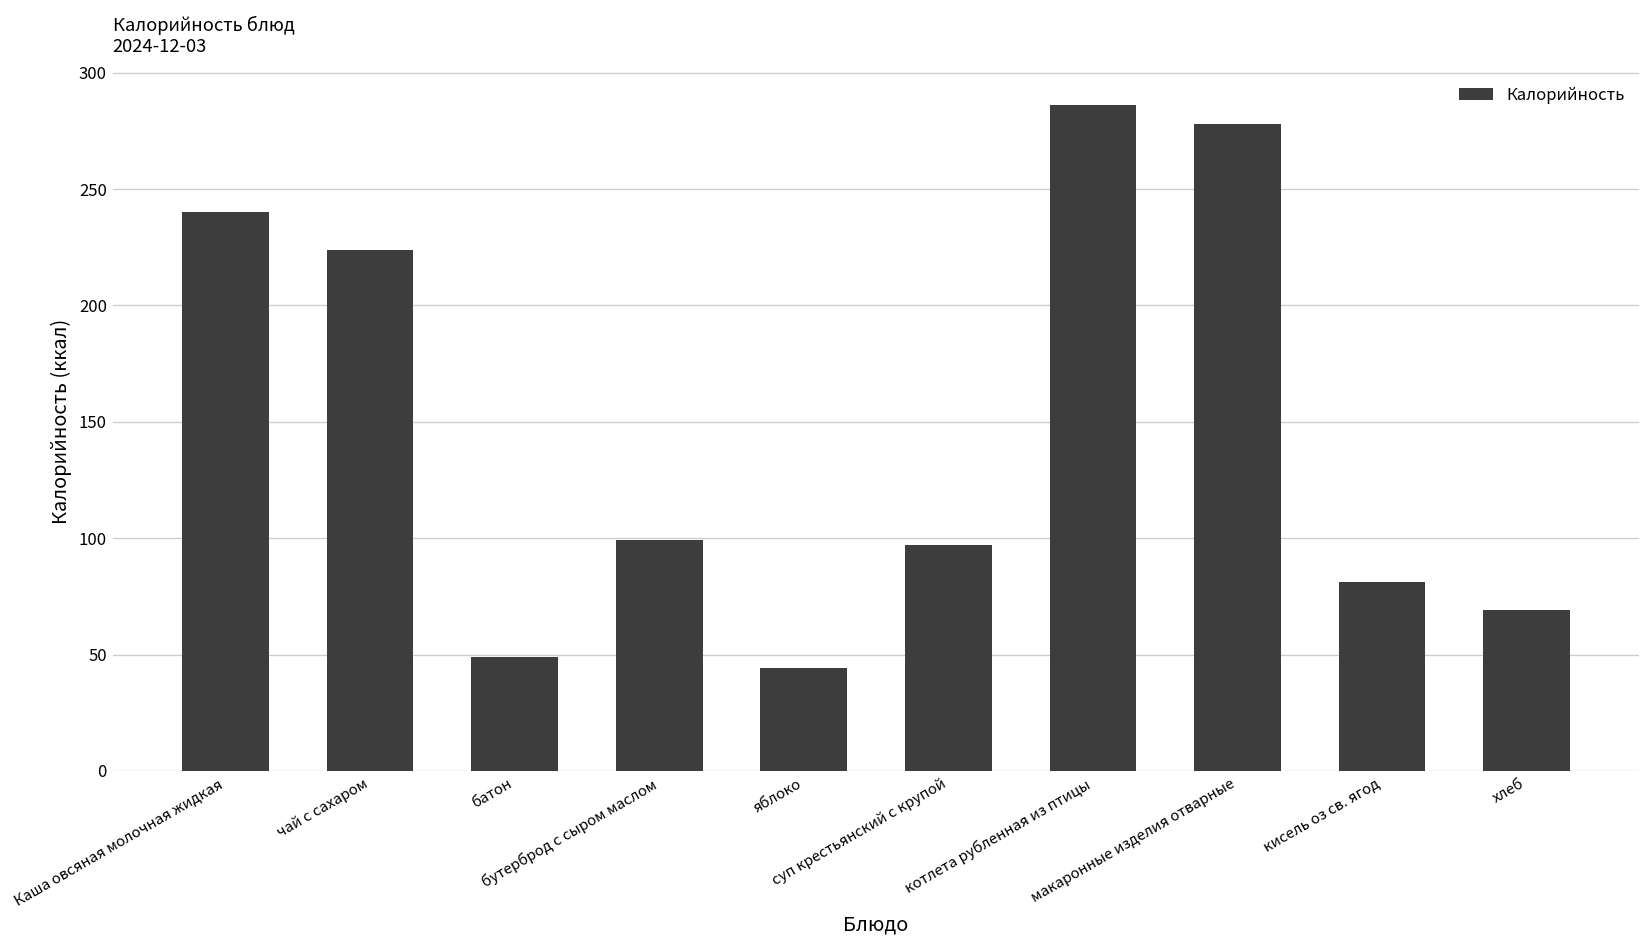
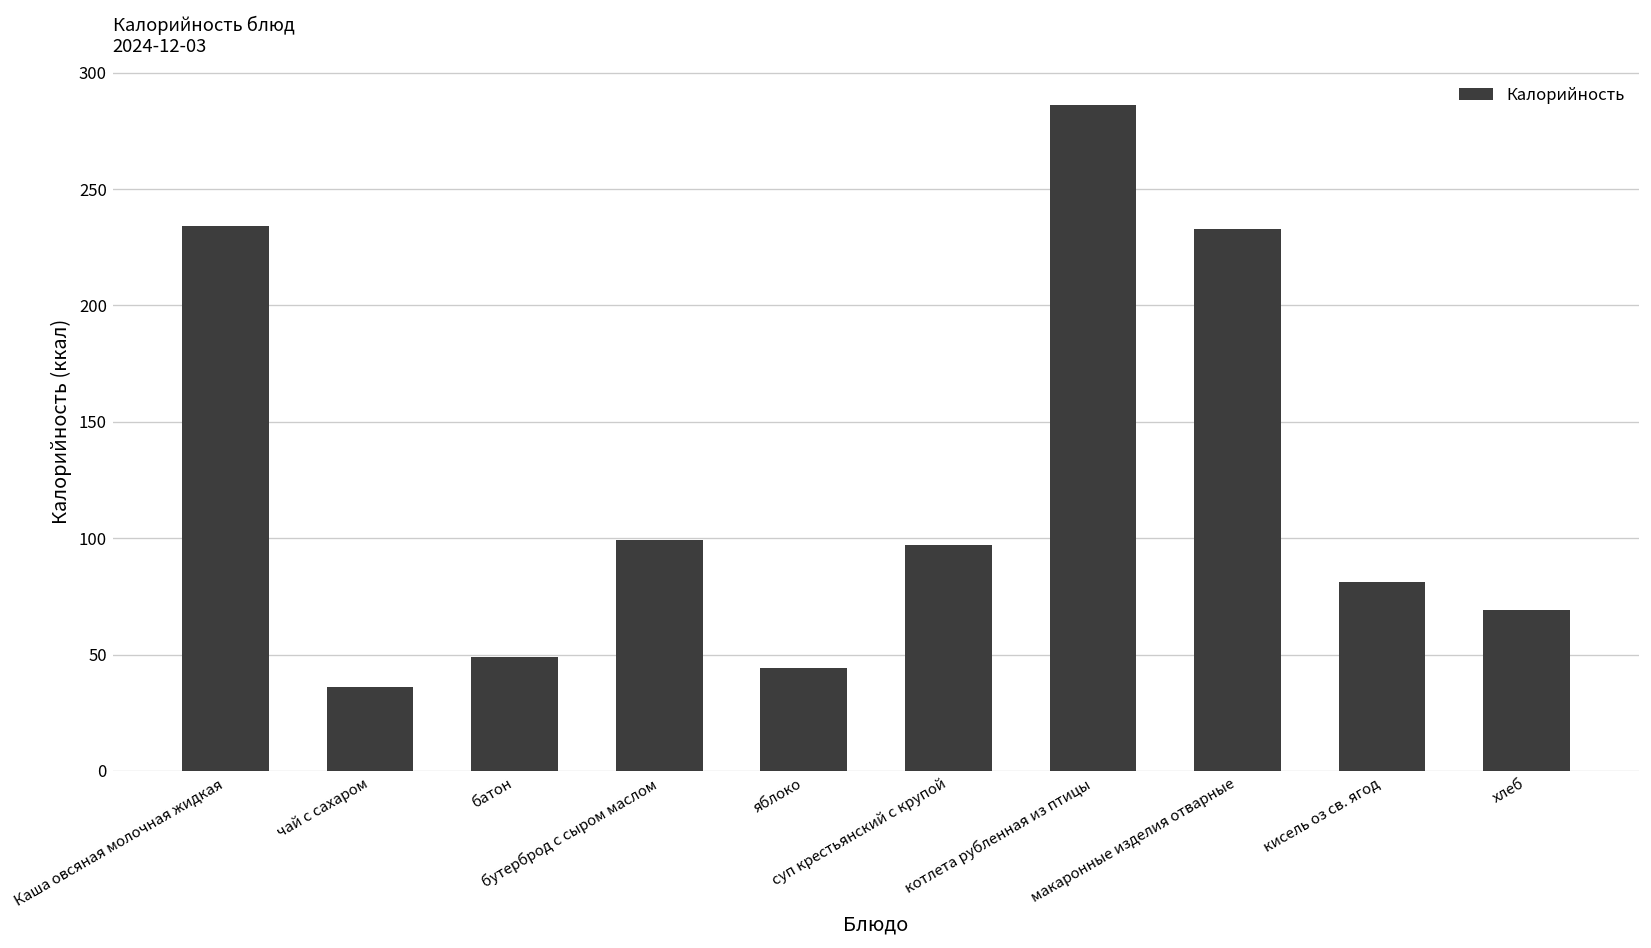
  {
-   "Каша овсяная молочная жидкая": 240,
-   "чай с сахаром": 224,
+   "Каша овсяная молочная жидкая": 234,
+   "чай с сахаром": 36,
    "батон": 49,
    "бутерброд с сыром маслом": 99,
    "яблоко": 44,
    "суп крестьянский с крупой": 97,
    "котлета рубленная из птицы": 286,
-   "макаронные изделия отварные": 278,
+   "макаронные изделия отварные": 233,
    "кисель оз св. ягод": 81,
    "хлеб": 69
  }
